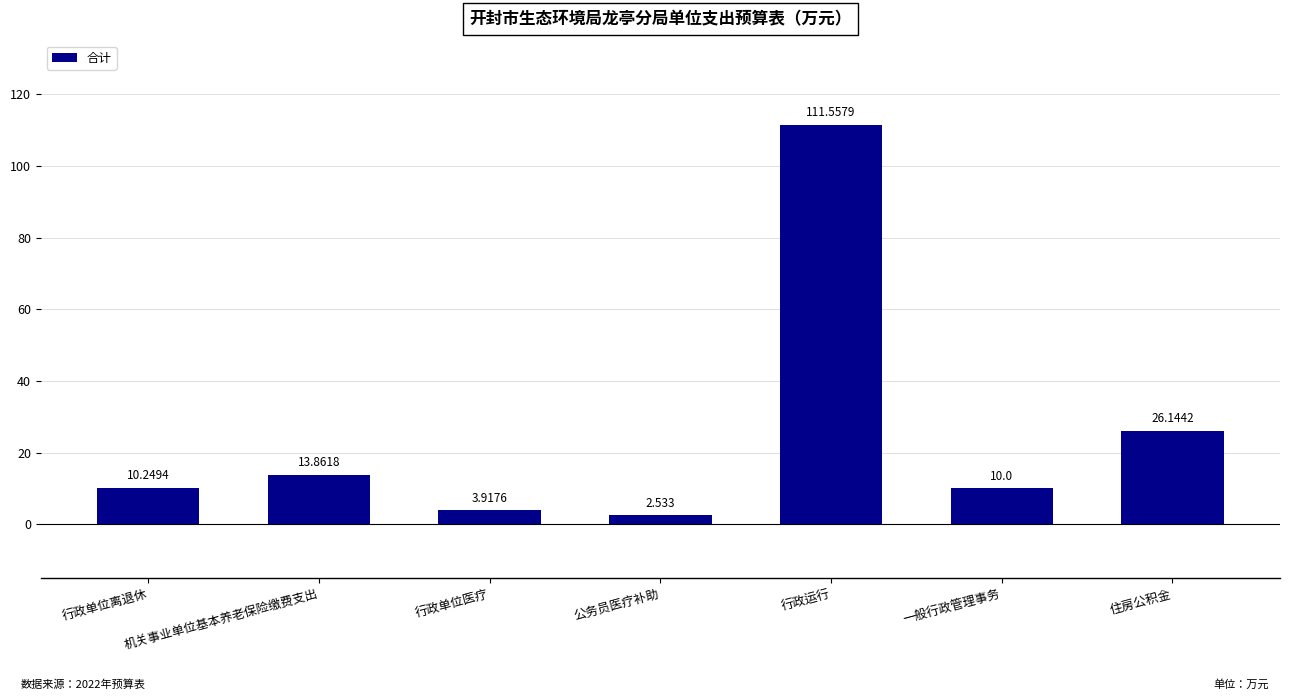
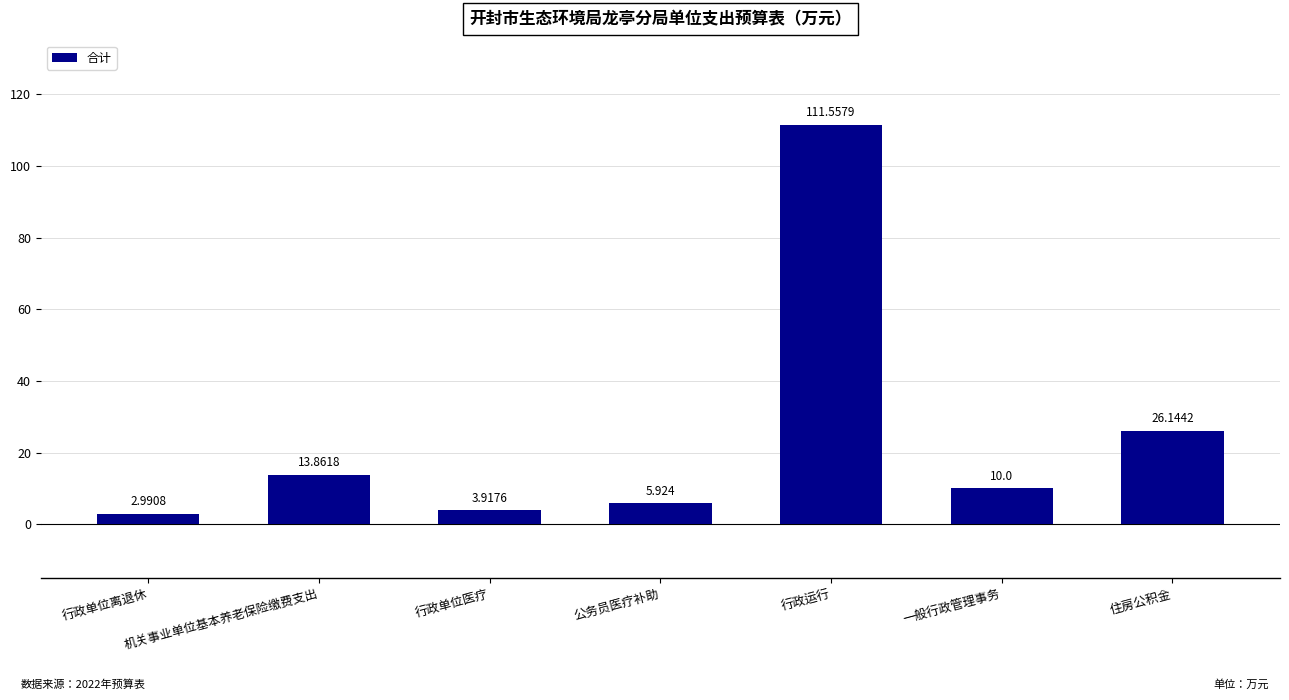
  {
-   "行政单位离退休": 10.2494,
+   "行政单位离退休": 2.9908,
    "机关事业单位基本养老保险缴费支出": 13.8618,
    "行政单位医疗": 3.9176,
-   "公务员医疗补助": 2.533,
+   "公务员医疗补助": 5.924,
    "行政运行": 111.5579,
    "一般行政管理事务": 10.0,
    "住房公积金": 26.1442
  }
